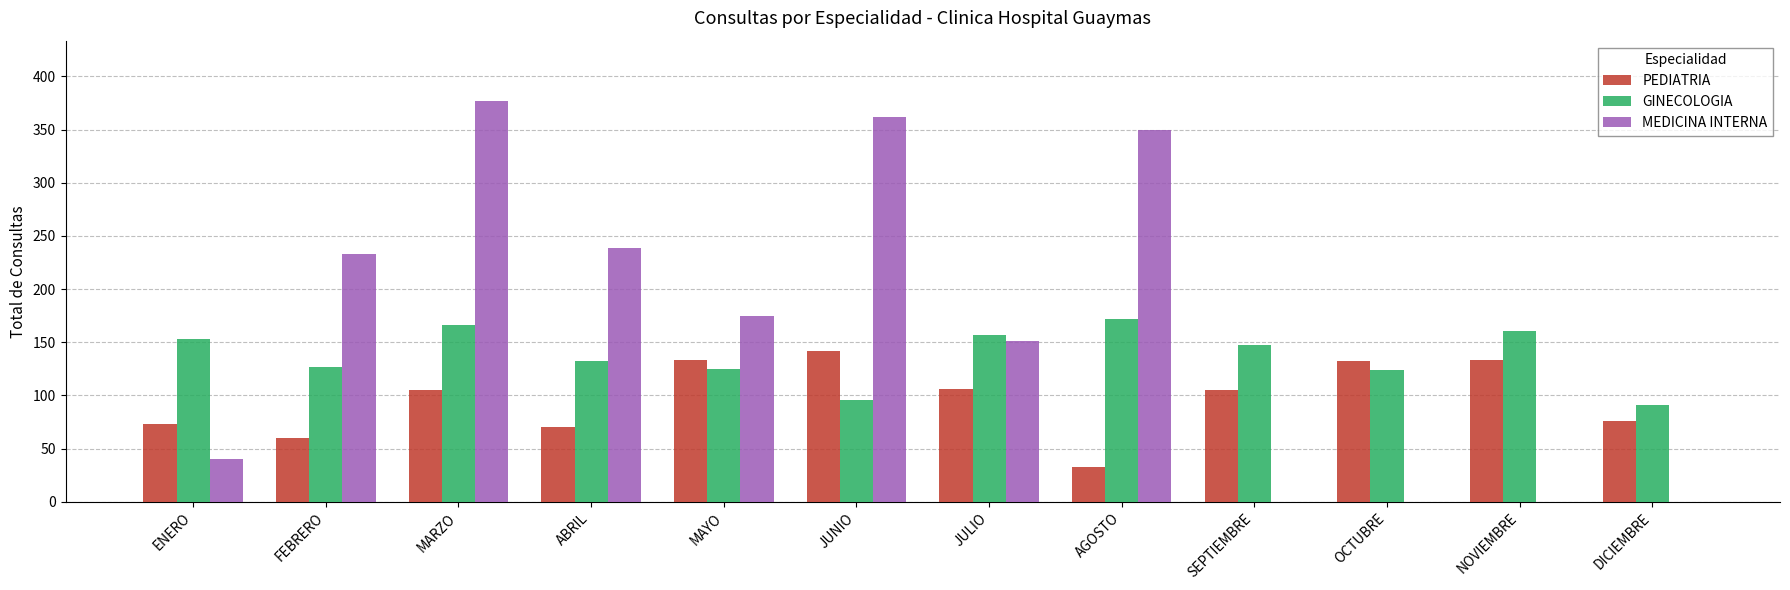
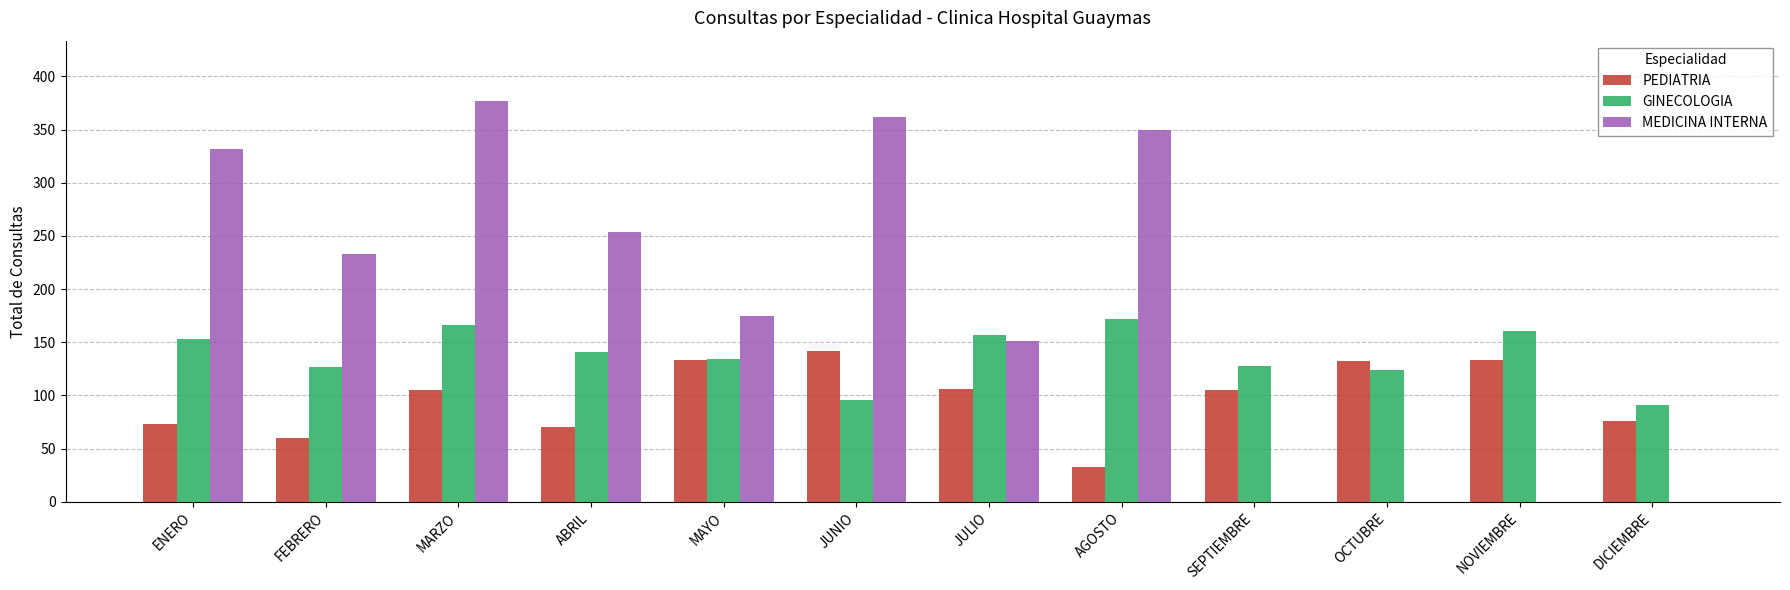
  {
    "PEDIATRIA": {
      "ENERO": 73,
      "FEBRERO": 60,
      "MARZO": 105,
      "ABRIL": 70,
      "MAYO": 133,
      "JUNIO": 142,
      "JULIO": 106,
      "AGOSTO": 33,
      "SEPTIEMBRE": 105,
      "OCTUBRE": 132,
      "NOVIEMBRE": 133,
      "DICIEMBRE": 76
    },
    "GINECOLOGIA": {
      "ENERO": 153,
      "FEBRERO": 127,
      "MARZO": 166,
-     "ABRIL": 132,
-     "MAYO": 125,
+     "ABRIL": 141,
+     "MAYO": 134,
      "JUNIO": 96,
      "JULIO": 157,
      "AGOSTO": 172,
-     "SEPTIEMBRE": 147,
+     "SEPTIEMBRE": 128,
      "OCTUBRE": 124,
      "NOVIEMBRE": 161,
      "DICIEMBRE": 91
    },
    "MEDICINA INTERNA": {
-     "ENERO": 40,
+     "ENERO": 332,
      "FEBRERO": 233,
      "MARZO": 377,
-     "ABRIL": 239,
+     "ABRIL": 254,
      "MAYO": 175,
      "JUNIO": 362,
      "JULIO": 151,
      "AGOSTO": 350,
      "SEPTIEMBRE": 0,
      "OCTUBRE": 0,
      "NOVIEMBRE": 0,
      "DICIEMBRE": 0
    }
  }
